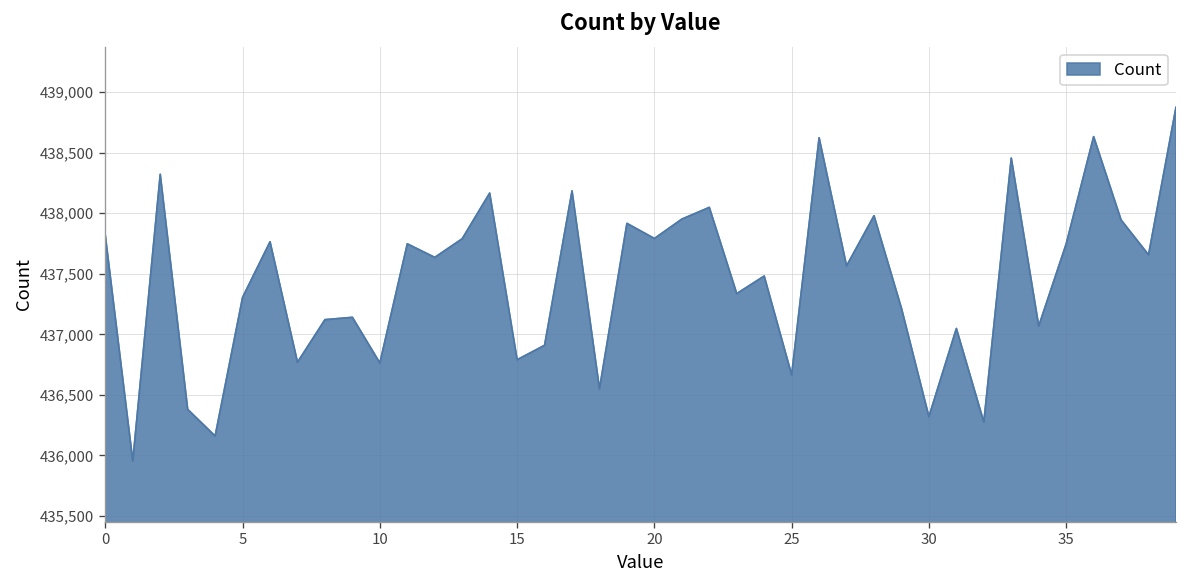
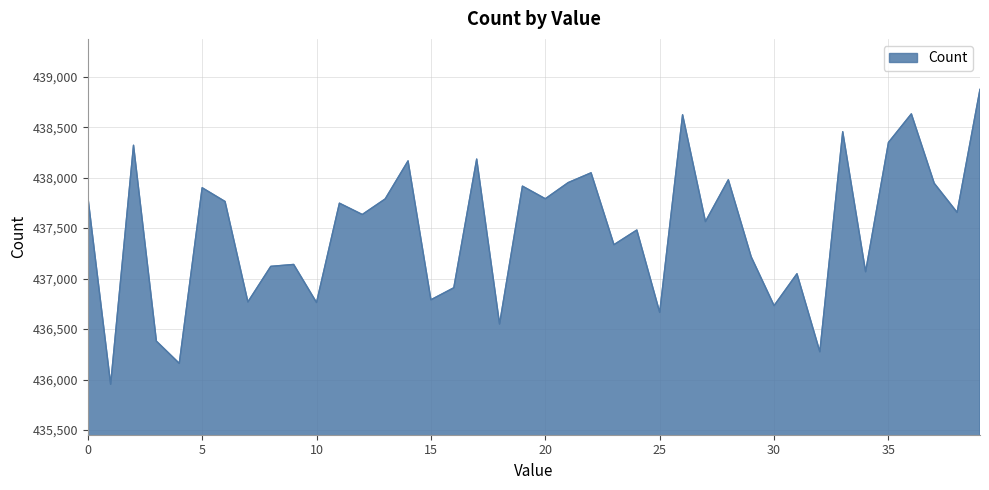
  {
    "0": "437,820",
-   "5": "437,310",
+   "5": "437,900",
    "10": "436,760",
    "15": "436,790",
    "20": "437,790",
    "25": "436,670",
-   "30": "436,320",
-   "35": "437,750"
+   "30": "436,730",
+   "35": "438,350"
  }
